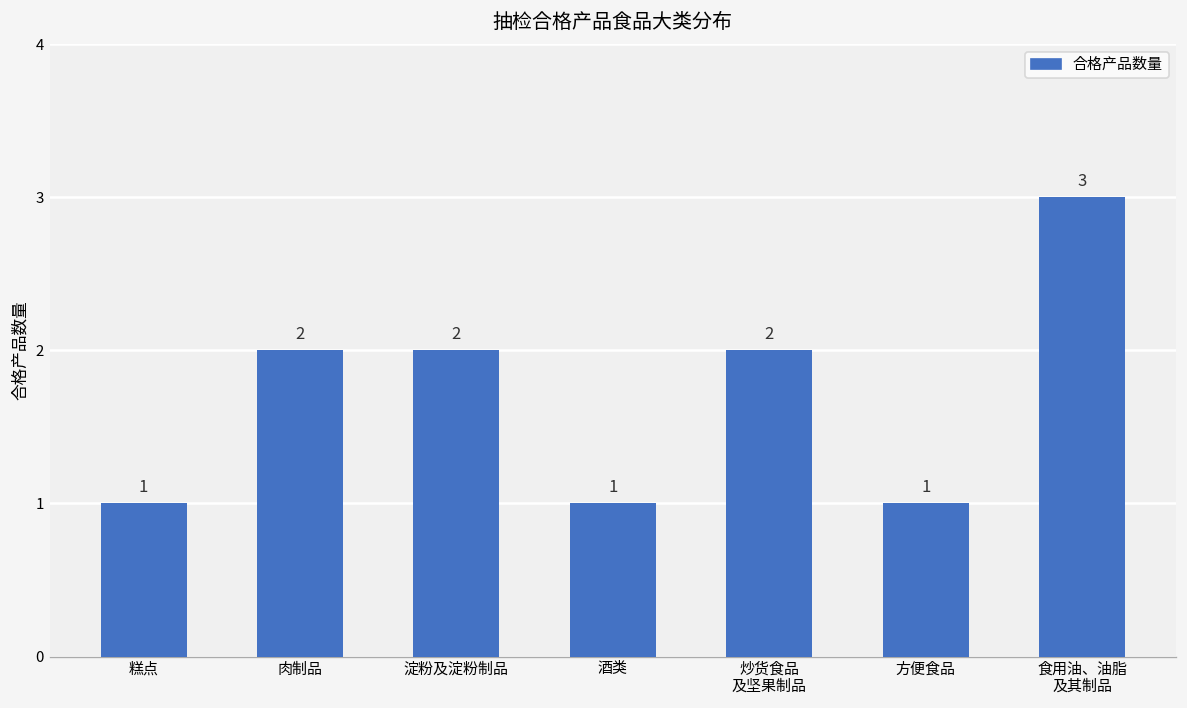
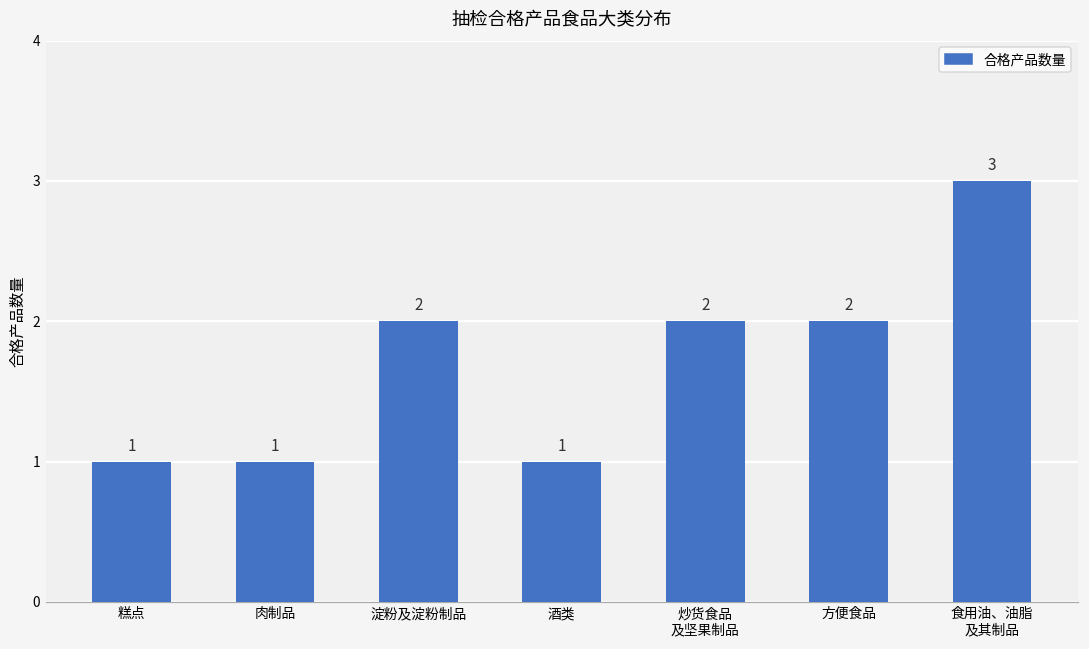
  {
    "糕点": 1,
-   "肉制品": 2,
+   "肉制品": 1,
    "淀粉及淀粉制品": 2,
    "酒类": 1,
    "炒货食品 及坚果制品": 2,
-   "方便食品": 1,
+   "方便食品": 2,
    "食用油、油脂 及其制品": 3
  }
